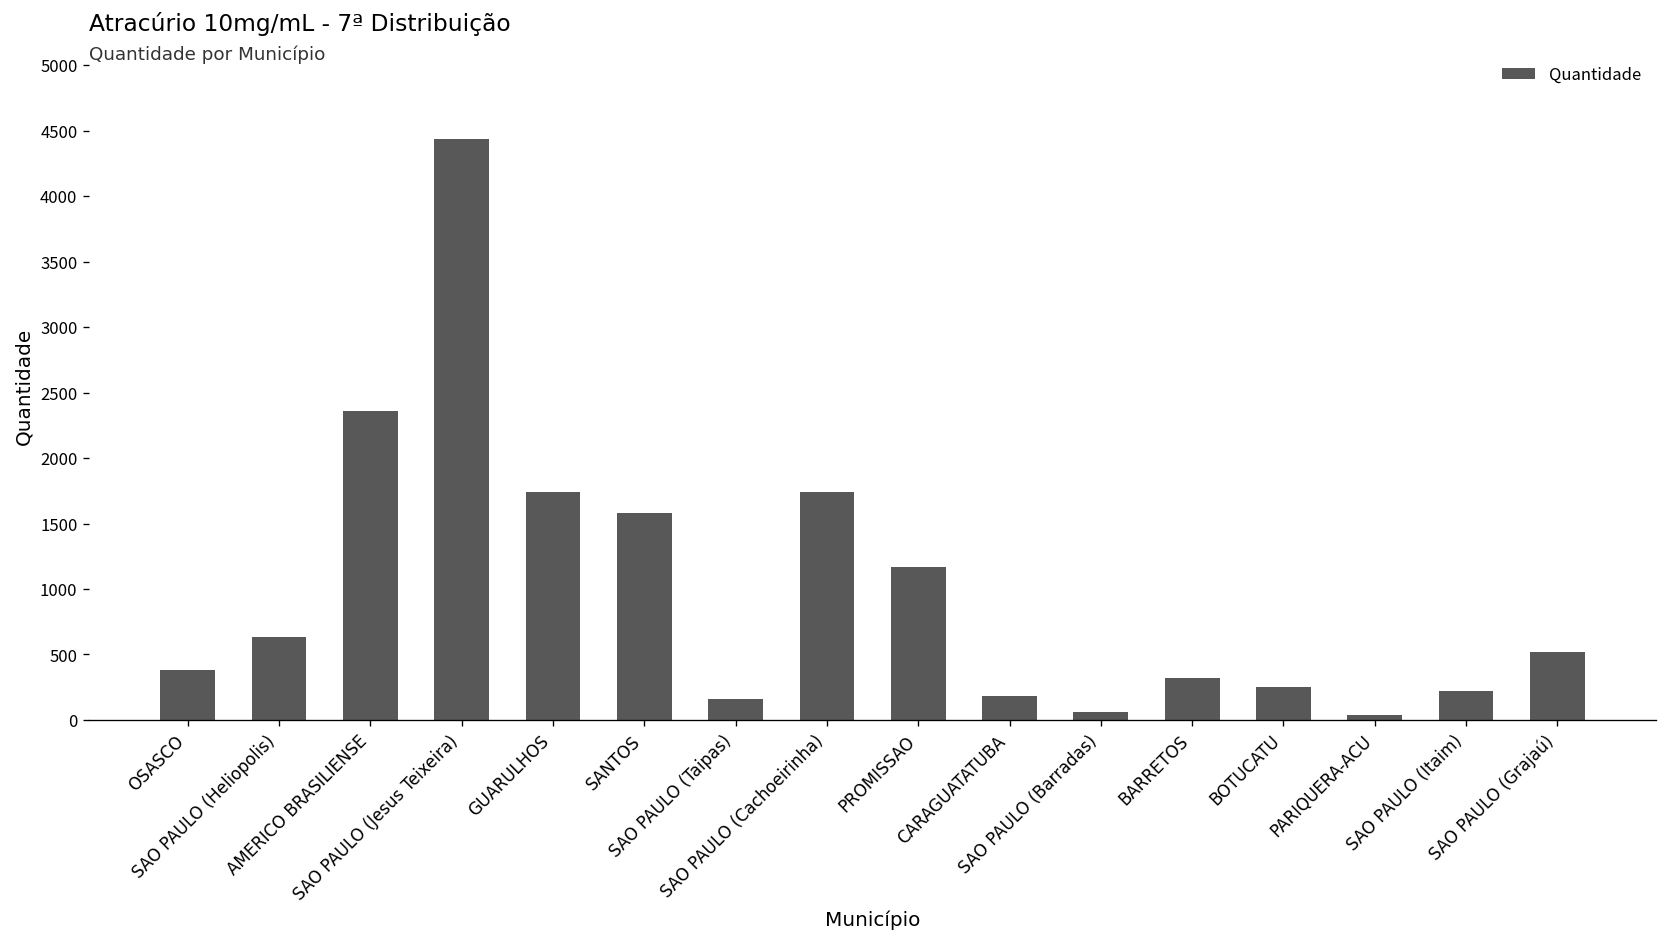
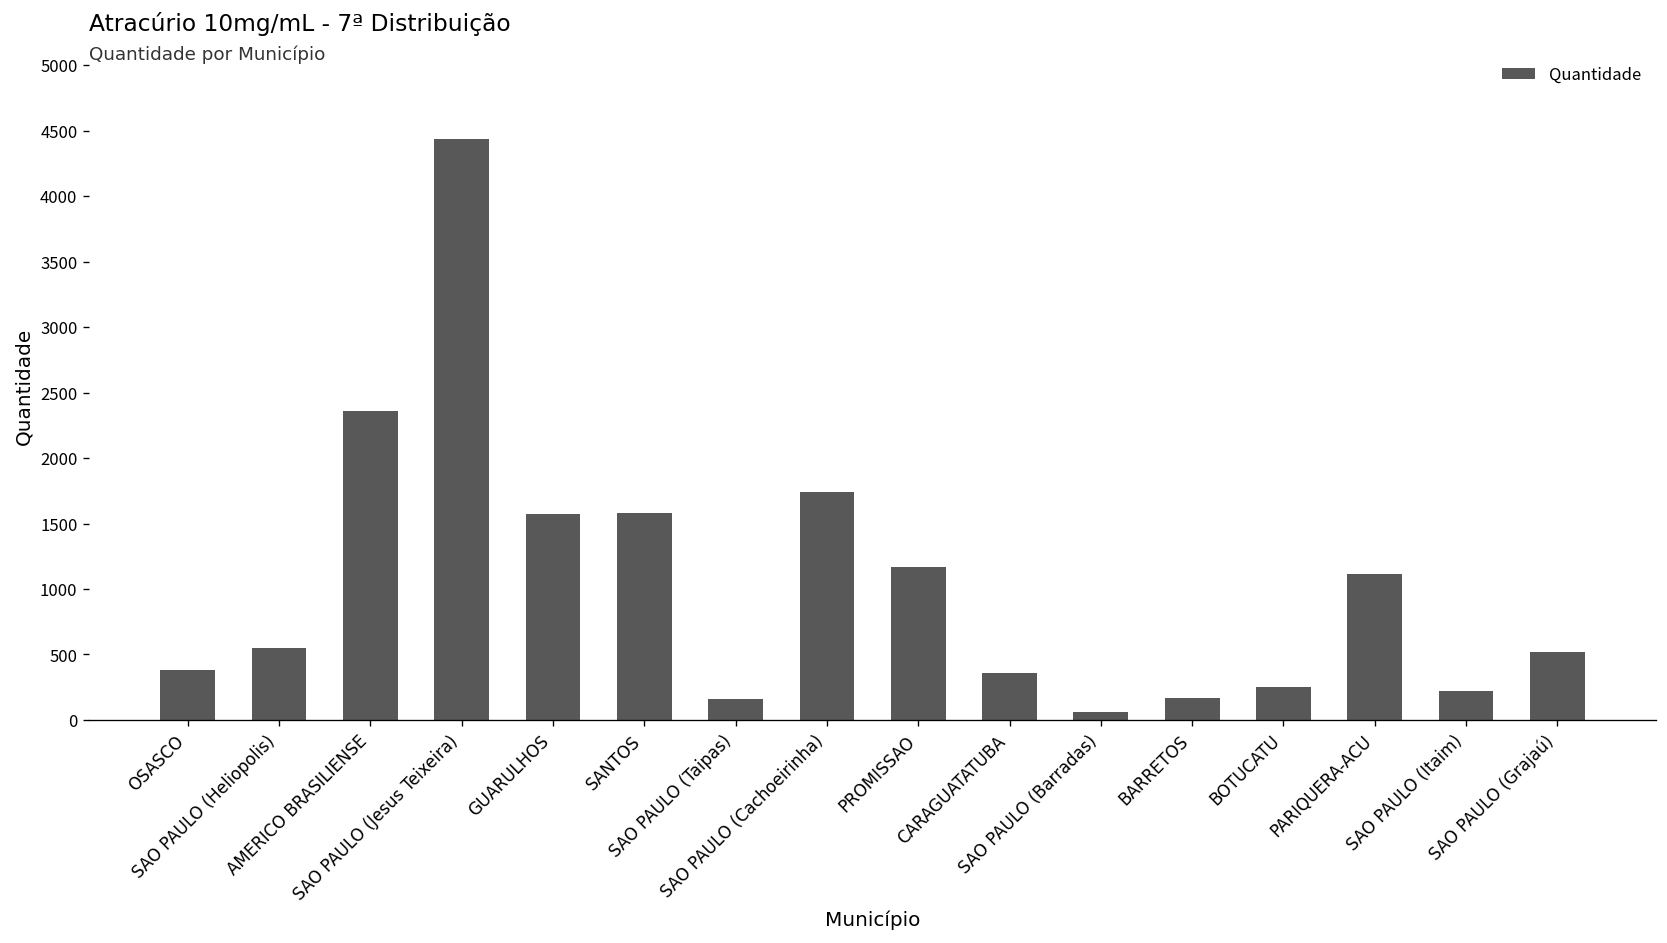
  {
    "OSASCO": 380,
-   "SAO PAULO (Heliopolis)": 630,
+   "SAO PAULO (Heliopolis)": 550,
    "AMERICO BRASILIENSE": 2360,
    "SAO PAULO (Jesus Teixeira)": 4440,
-   "GUARULHOS": 1740,
+   "GUARULHOS": 1570,
    "SANTOS": 1580,
    "SAO PAULO (Taipas)": 160,
    "SAO PAULO (Cachoeirinha)": 1740,
    "PROMISSAO": 1170,
-   "CARAGUATATUBA": 180,
+   "CARAGUATATUBA": 360,
    "SAO PAULO (Barradas)": 60,
-   "BARRETOS": 320,
+   "BARRETOS": 170,
    "BOTUCATU": 250,
-   "PARIQUERA-ACU": 40,
+   "PARIQUERA-ACU": 1120,
    "SAO PAULO (Itaim)": 220,
    "SAO PAULO (Grajaú)": 520
  }
